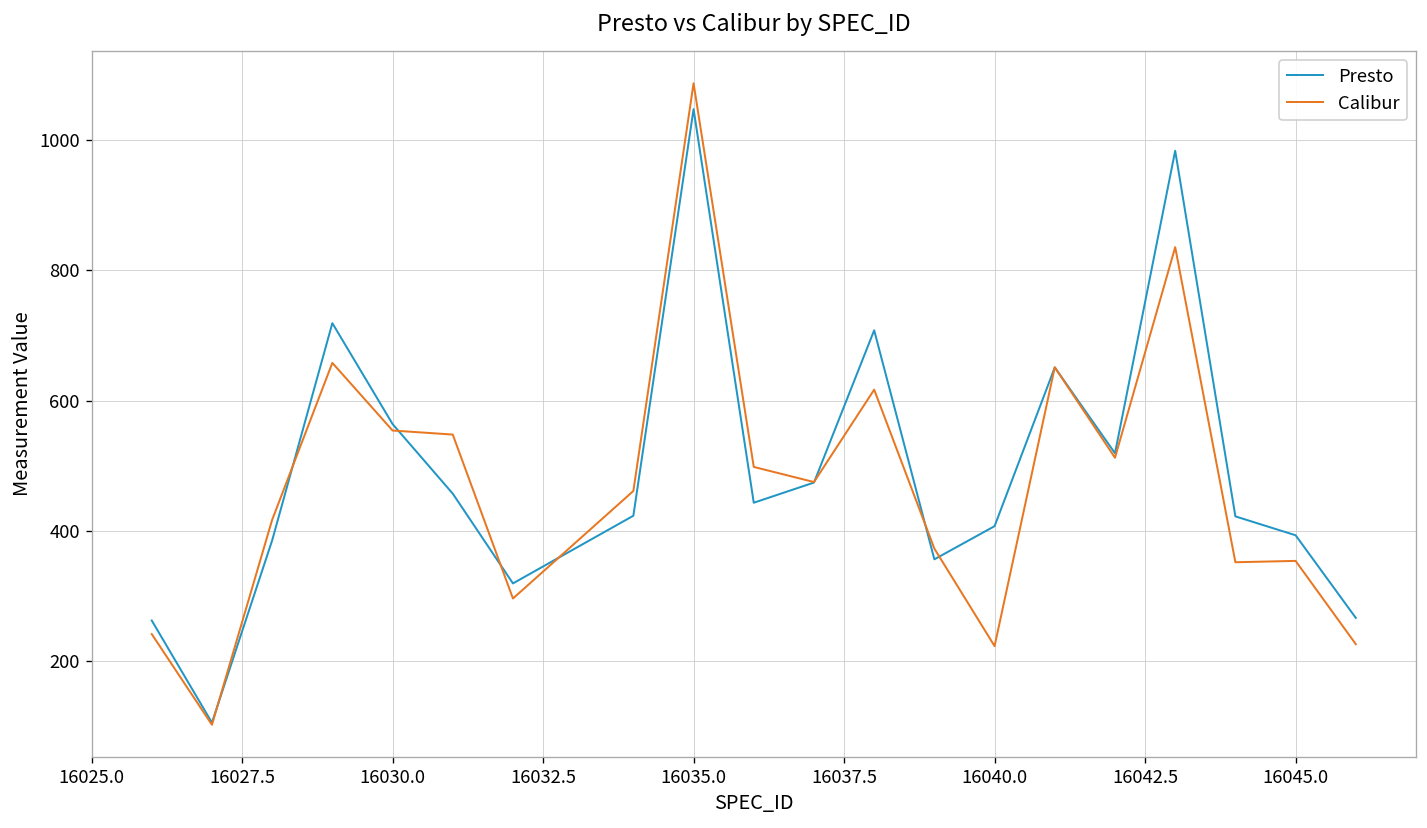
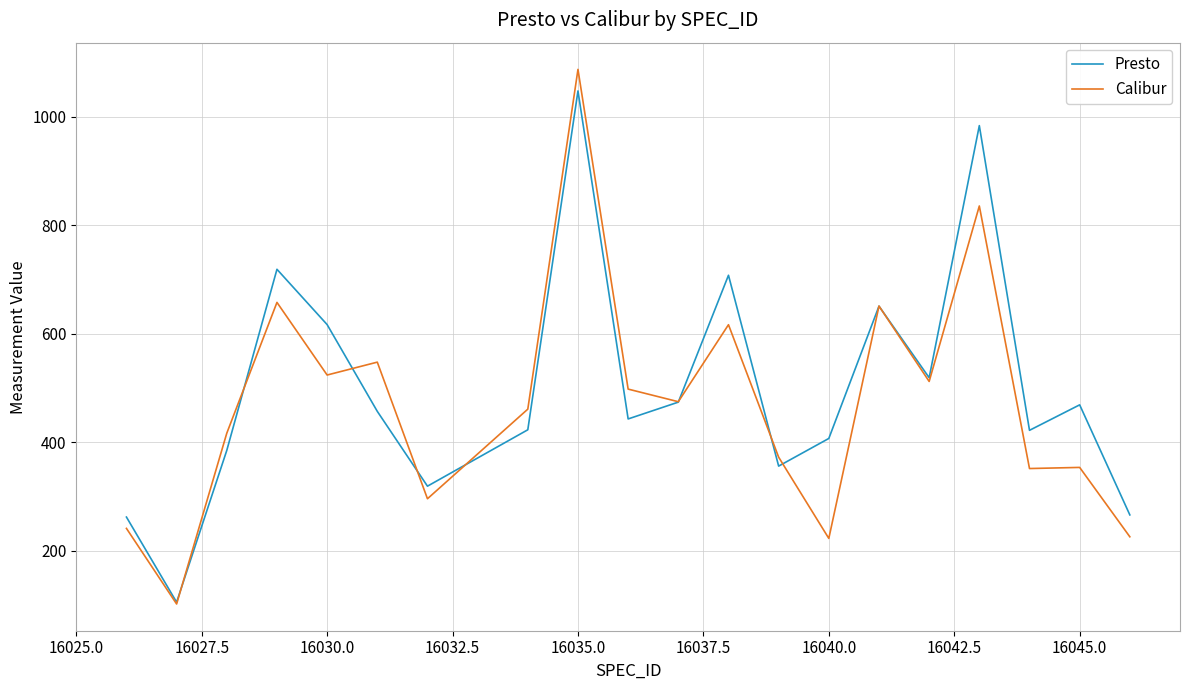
  {
    "Presto": {
-     "16030.0": 560,
+     "16030.0": 620,
      "16035.0": 1050,
      "16040.0": 410,
-     "16045.0": 390
+     "16045.0": 470
    },
    "Calibur": {
-     "16030.0": 550,
+     "16030.0": 520,
      "16035.0": 1090,
      "16040.0": 220,
      "16045.0": 350
    }
  }
